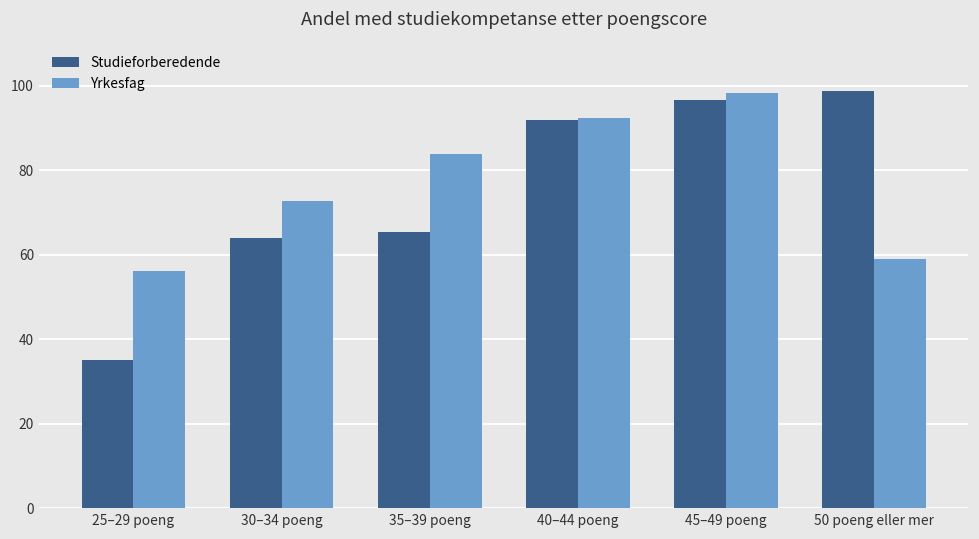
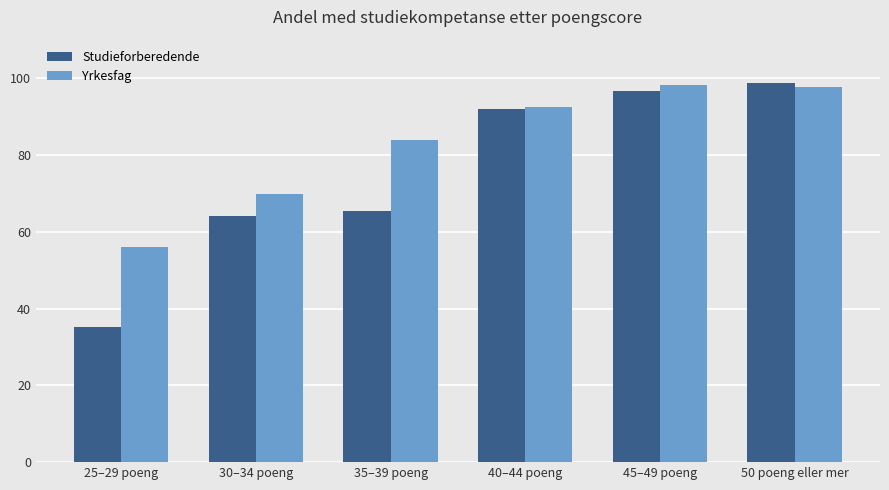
  {
    "Studieforberedende": {
      "25–29 poeng": 35,
      "30–34 poeng": 64,
      "35–39 poeng": 66,
      "40–44 poeng": 92,
      "45–49 poeng": 97,
      "50 poeng eller mer": 99
    },
    "Yrkesfag": {
      "25–29 poeng": 56,
-     "30–34 poeng": 73,
+     "30–34 poeng": 70,
      "35–39 poeng": 84,
      "40–44 poeng": 93,
      "45–49 poeng": 98,
-     "50 poeng eller mer": 59
+     "50 poeng eller mer": 98
    }
  }
